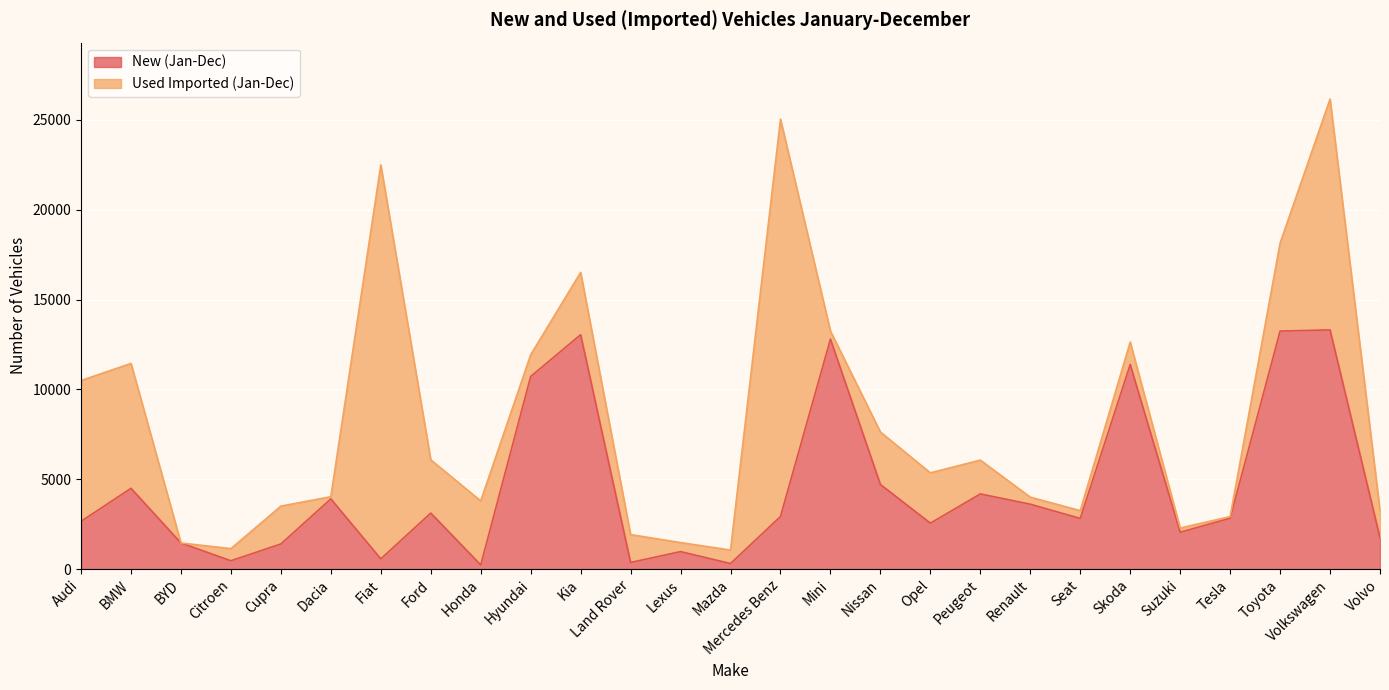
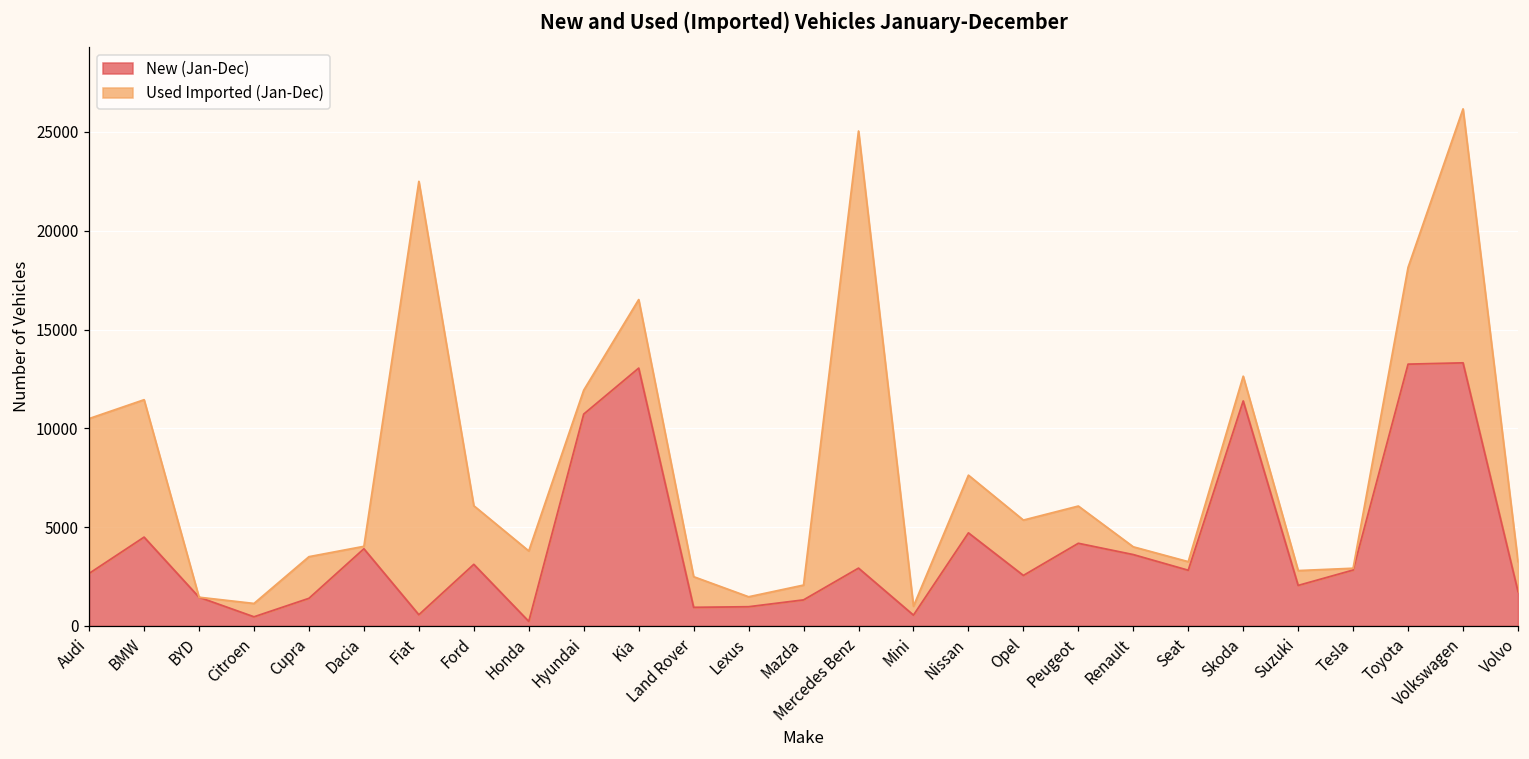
  {
    "New (Jan-Dec)": {
      "Audi": 2700,
      "BMW": 4500,
      "Citroen": 500,
      "Cupra": 1400,
      "Fiat": 600,
      "Ford": 3100,
      "Honda": 200,
      "Hyundai": 10700,
      "Kia": 13000,
-     "Land Rover": 400,
+     "Land Rover": 900,
      "Lexus": 1000,
-     "Mazda": 300,
+     "Mazda": 1300,
      "Mercedes Benz": 2900,
-     "Mini": 12800,
+     "Mini": 500,
      "Nissan": 4700,
      "Opel": 2600,
      "Peugeot": 4200,
      "Renault": 3600,
      "Seat": 2800,
      "Skoda": 11400,
      "Suzuki": 2100,
      "Toyota": 13200,
      "Volkswagen": 13300,
      "Volvo": 1700
    },
    "Used Imported (Jan-Dec)": {
      "Audi": 7800,
      "BMW": 7000,
      "Citroen": 700,
      "Cupra": 2100,
      "Fiat": 21900,
      "Ford": 3000,
      "Honda": 3600,
      "Hyundai": 1200,
      "Kia": 3500,
      "Land Rover": 1600,
      "Lexus": 500,
      "Mazda": 700,
      "Mercedes Benz": 22100,
      "Mini": 500,
      "Nissan": 2900,
      "Opel": 2800,
      "Peugeot": 1900,
      "Renault": 400,
      "Seat": 400,
      "Skoda": 1300,
-     "Suzuki": 200,
+     "Suzuki": 800,
      "Toyota": 4900,
      "Volkswagen": 12900,
      "Volvo": 1500
    }
  }
